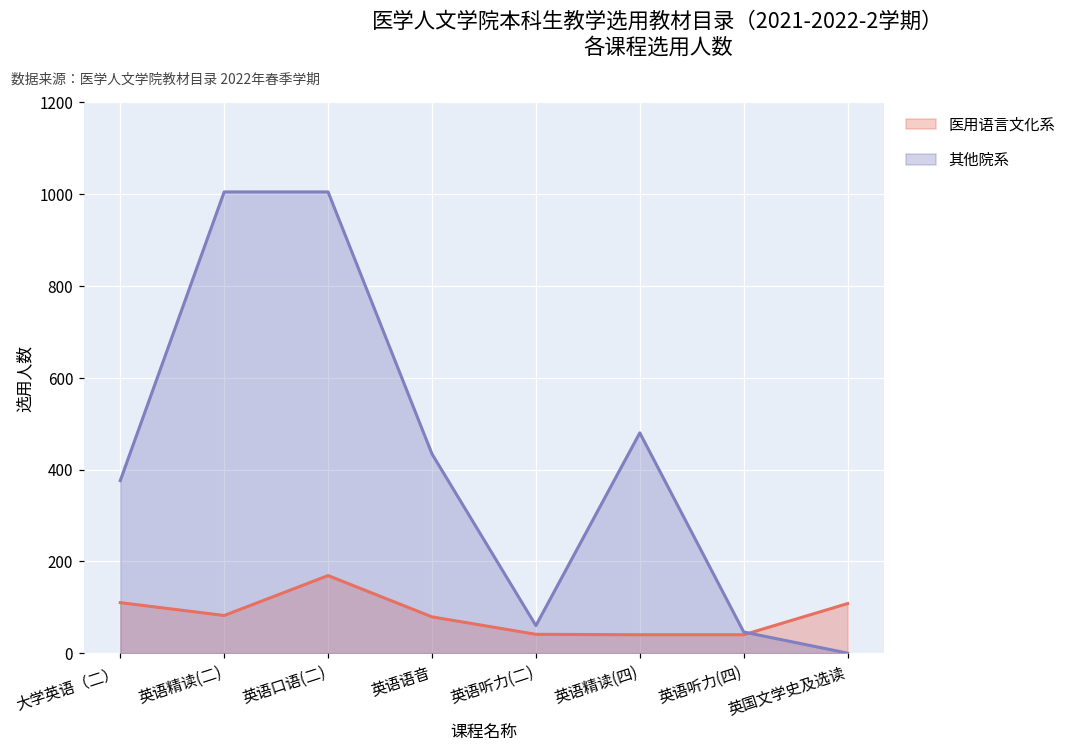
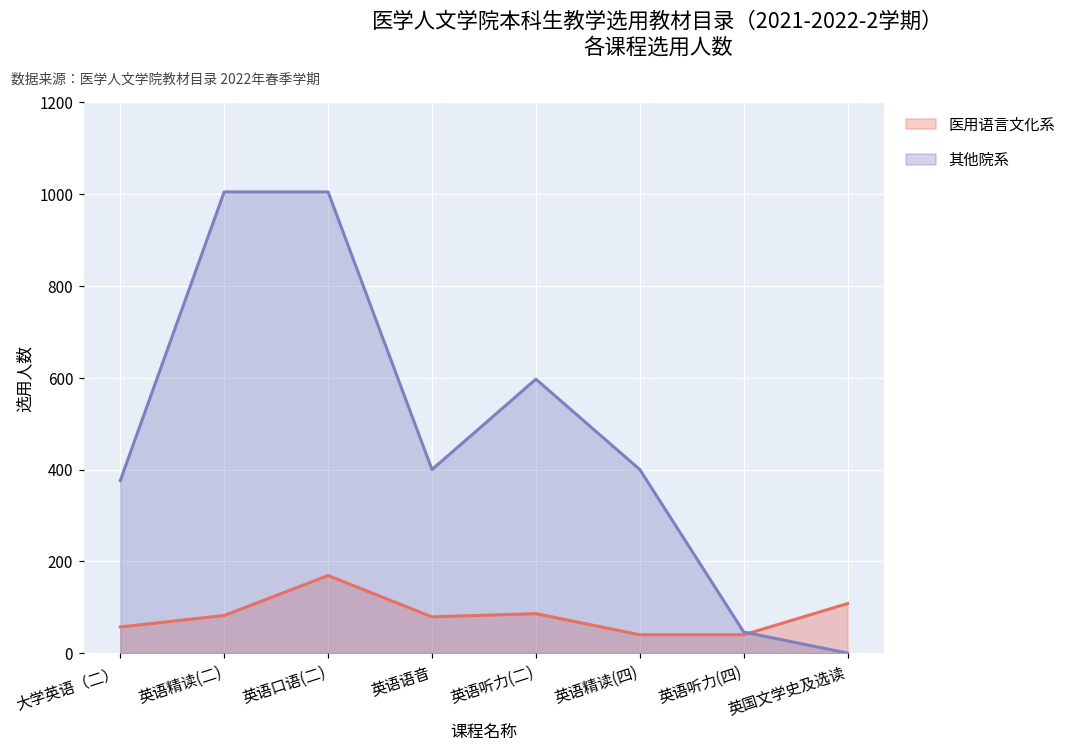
  {
    "医用语言文化系": {
-     "大学英语（二）": 110,
+     "大学英语（二）": 60,
      "英语精读(二)": 80,
      "英语口语(二)": 170,
      "英语语音": 80,
-     "英语听力(二)": 40,
+     "英语听力(二)": 90,
      "英语精读(四)": 40,
      "英国文学史及选读": 110
    },
    "其他院系": {
      "大学英语（二）": 380,
      "英语精读(二)": 1010,
      "英语口语(二)": 1010,
-     "英语语音": 430,
-     "英语听力(二)": 60,
-     "英语精读(四)": 480,
+     "英语语音": 400,
+     "英语听力(二)": 600,
+     "英语精读(四)": 400,
      "英国文学史及选读": 0
    }
  }
